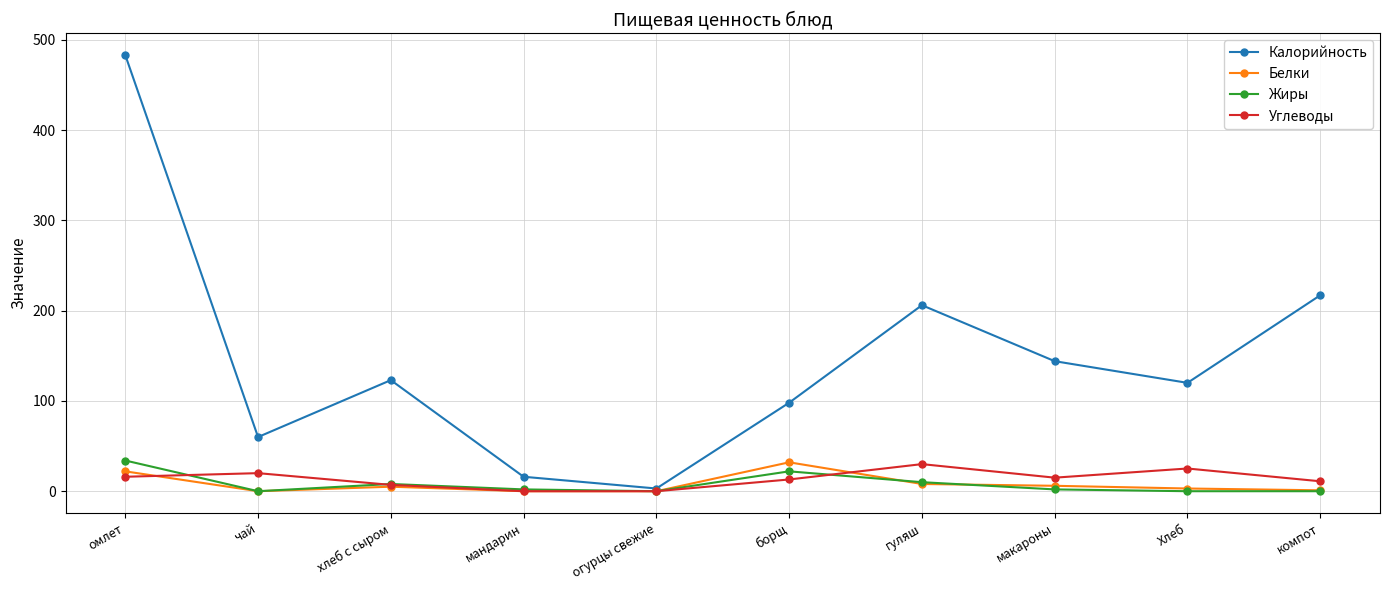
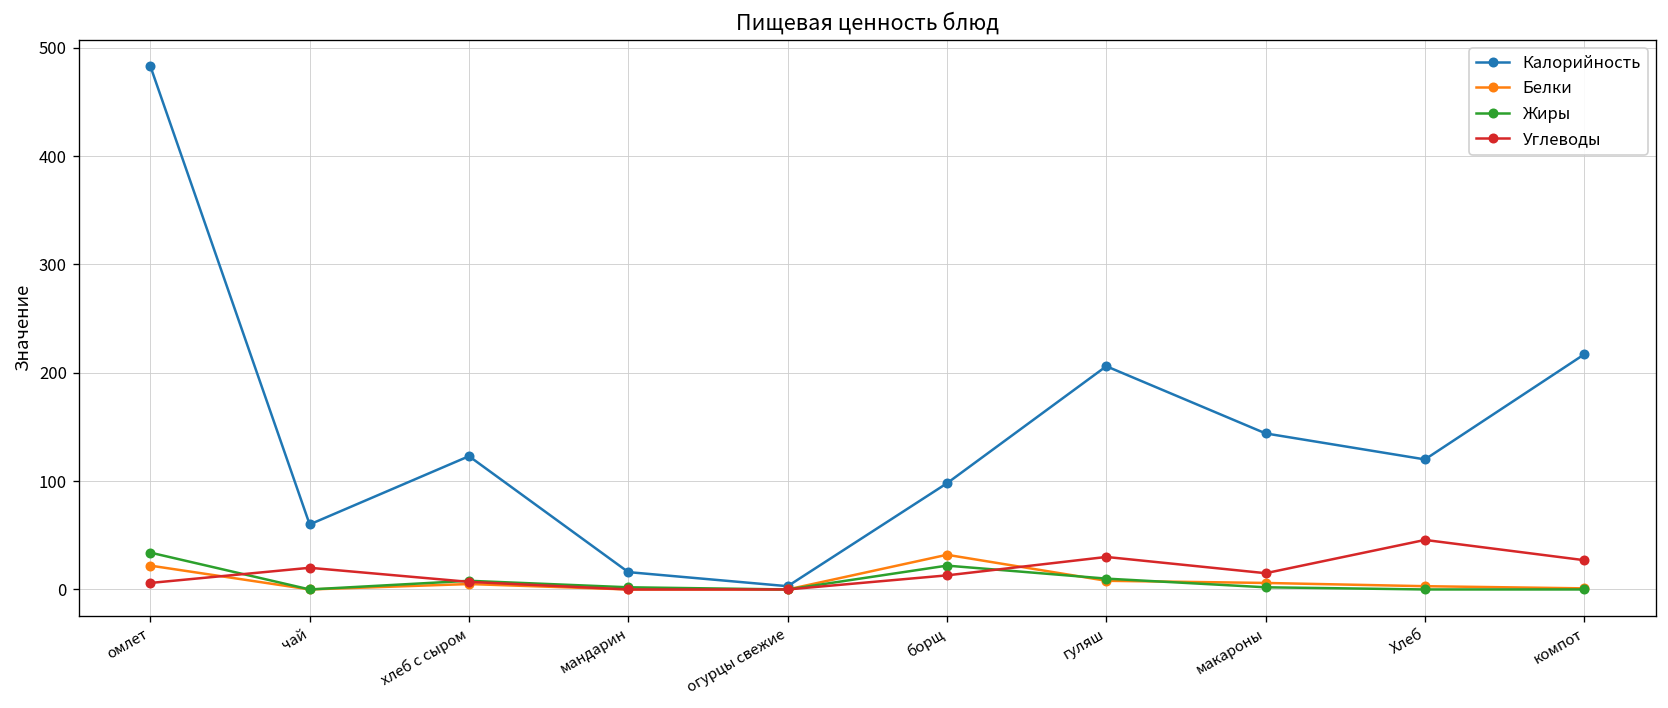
  {
    "Калорийность": {
      "омлет": 480,
      "чай": 60,
      "хлеб с сыром": 120,
      "мандарин": 20,
      "огурцы свежие": 0,
      "борщ": 100,
      "гуляш": 210,
      "макароны": 140,
      "Хлеб": 120,
      "компот": 220
    },
    "Белки": {
      "омлет": 20,
      "борщ": 30,
      "макароны": 10,
      "Хлеб": 0
    },
    "Жиры": {
      "омлет": 30,
      "борщ": 20,
      "макароны": 0,
      "Хлеб": 0
    },
    "Углеводы": {
-     "омлет": 20,
+     "омлет": 10,
      "чай": 20,
      "борщ": 10,
      "гуляш": 30,
      "макароны": 20,
-     "Хлеб": 30,
-     "компот": 10
+     "Хлеб": 50,
+     "компот": 30
    }
  }
